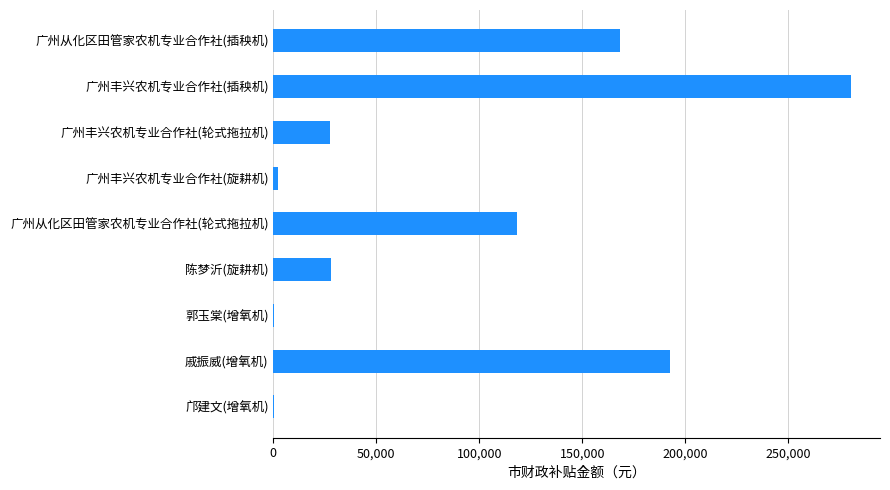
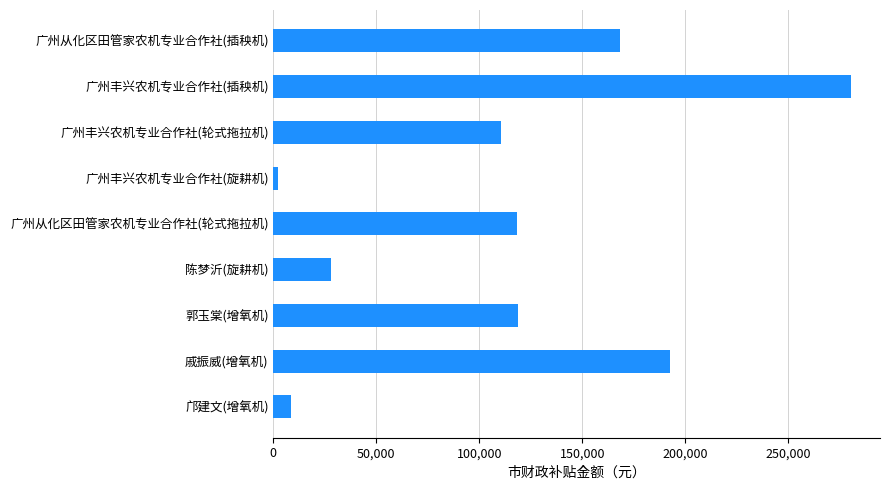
  {
    "广州从化区田管家农机专业合作社(插秧机)": "168,000",
    "广州丰兴农机专业合作社(插秧机)": "281,000",
-   "广州丰兴农机专业合作社(轮式拖拉机)": "28,000",
+   "广州丰兴农机专业合作社(轮式拖拉机)": "111,000",
    "广州丰兴农机专业合作社(旋耕机)": "2,000",
    "广州从化区田管家农机专业合作社(轮式拖拉机)": "119,000",
    "陈梦沂(旋耕机)": "28,000",
-   "郭玉棠(增氧机)": "0",
+   "郭玉棠(增氧机)": "119,000",
    "戚振威(增氧机)": "193,000",
-   "邝建文(增氧机)": "0"
+   "邝建文(增氧机)": "8,000"
  }
